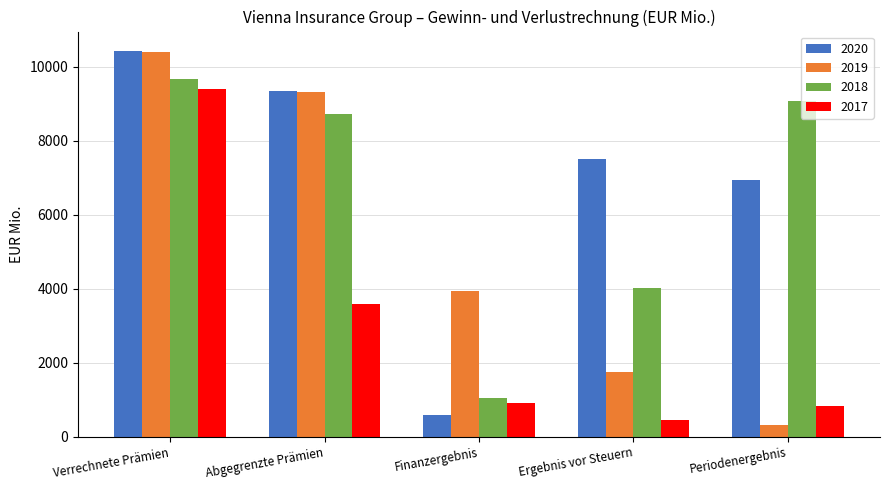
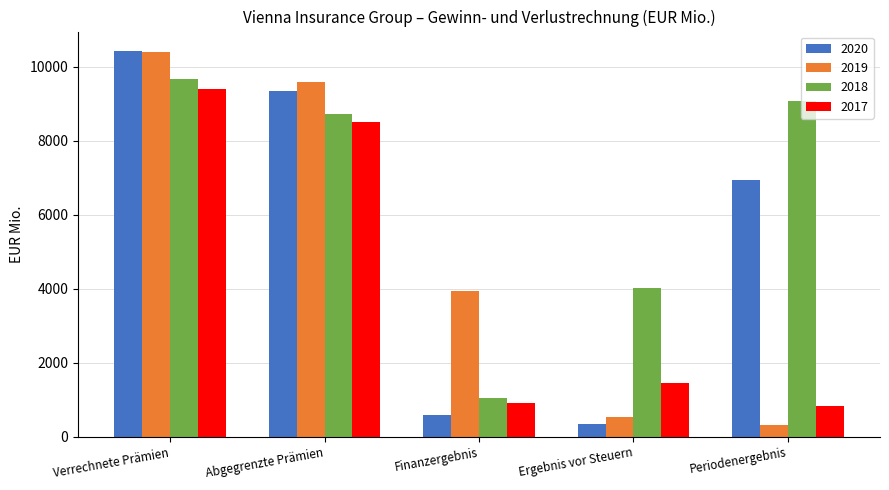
  {
    "2020": {
      "Verrechnete Prämien": 10400,
      "Abgegrenzte Prämien": 9300,
      "Finanzergebnis": 600,
-     "Ergebnis vor Steuern": 7500,
+     "Ergebnis vor Steuern": 300,
      "Periodenergebnis": 7000
    },
    "2019": {
      "Verrechnete Prämien": 10400,
-     "Abgegrenzte Prämien": 9300,
+     "Abgegrenzte Prämien": 9600,
      "Finanzergebnis": 3900,
-     "Ergebnis vor Steuern": 1700,
+     "Ergebnis vor Steuern": 500,
      "Periodenergebnis": 300
    },
    "2018": {
      "Verrechnete Prämien": 9700,
      "Abgegrenzte Prämien": 8700,
      "Finanzergebnis": 1000,
      "Ergebnis vor Steuern": 4000
    },
    "2017": {
      "Verrechnete Prämien": 9400,
-     "Abgegrenzte Prämien": 3600,
+     "Abgegrenzte Prämien": 8500,
      "Finanzergebnis": 900,
-     "Ergebnis vor Steuern": 400,
+     "Ergebnis vor Steuern": 1500,
      "Periodenergebnis": 800
    }
  }
